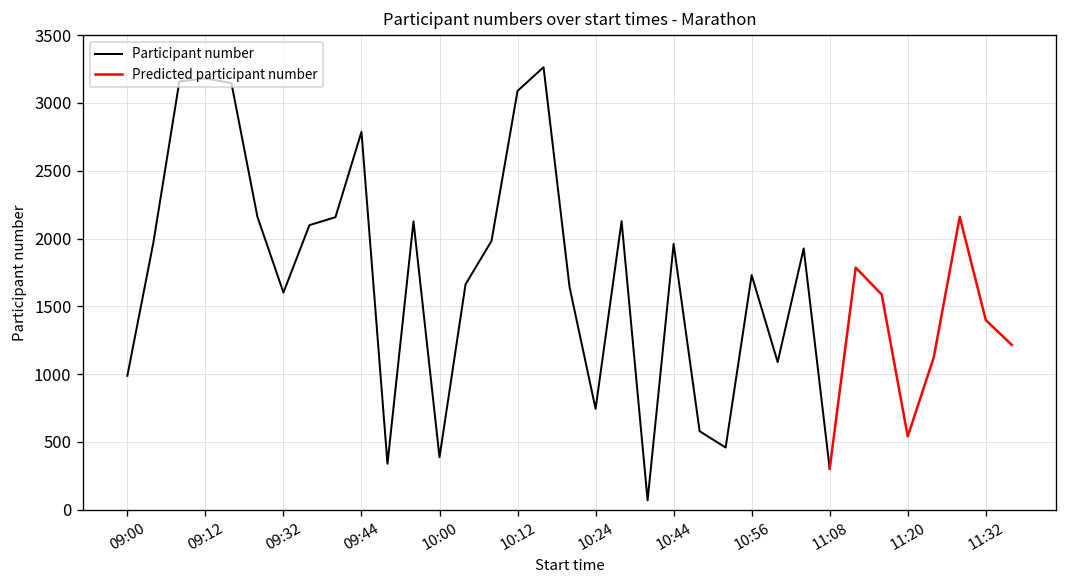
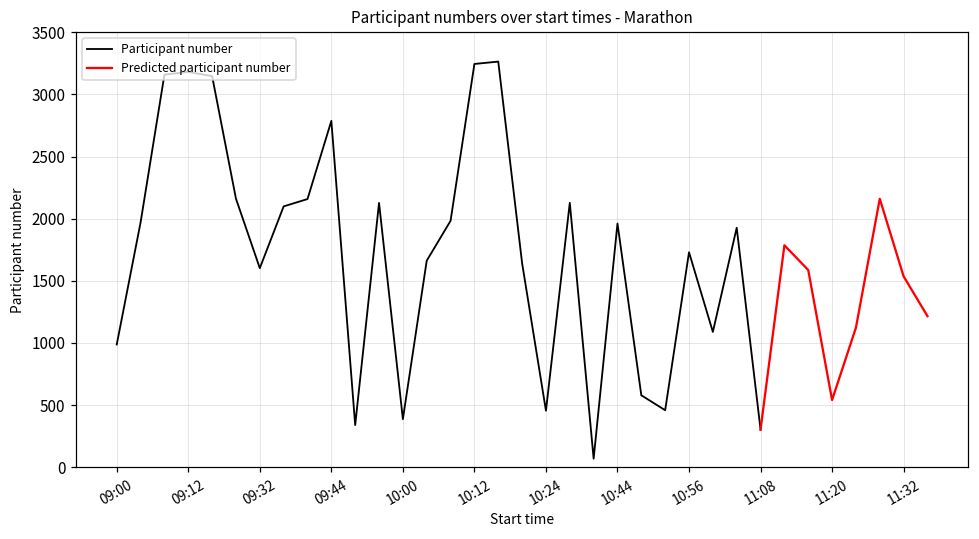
  {
    "Participant number": {
      "09:00": 990,
      "09:32": 1600,
      "09:44": 2790,
      "10:00": 390,
-     "10:12": 3090,
-     "10:24": 740,
+     "10:12": 3250,
+     "10:24": 460,
      "10:44": 1960,
      "10:56": 1730
    },
    "Predicted participant number": {
      "11:20": 540,
-     "11:32": 1400
+     "11:32": 1540
    }
  }
